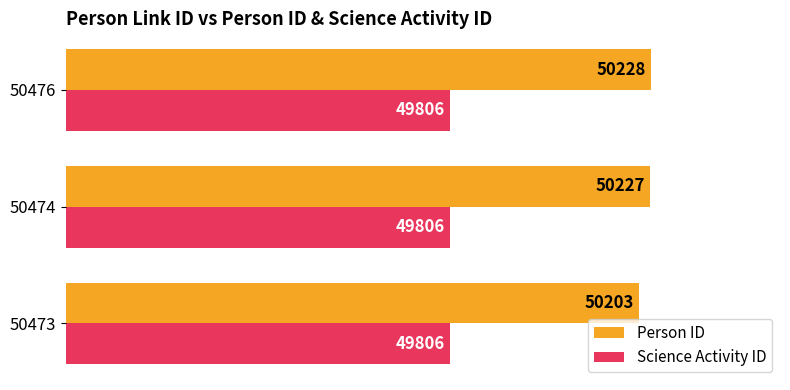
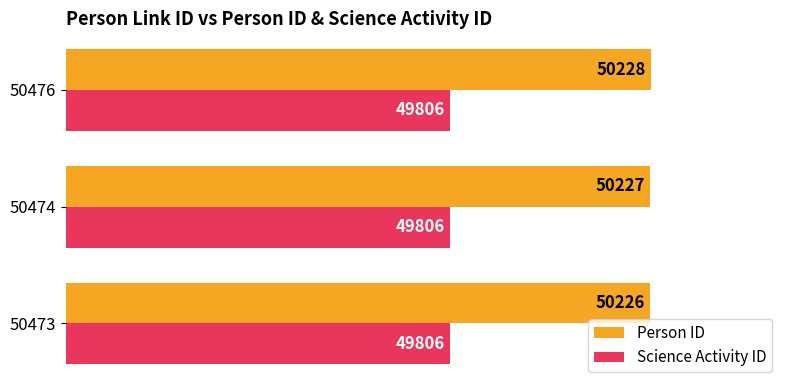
  {
    "Person ID": {
      "50476": 50228,
      "50474": 50227,
-     "50473": 50203
+     "50473": 50226
    },
    "Science Activity ID": {
      "50476": 49806,
      "50474": 49806,
      "50473": 49806
    }
  }
